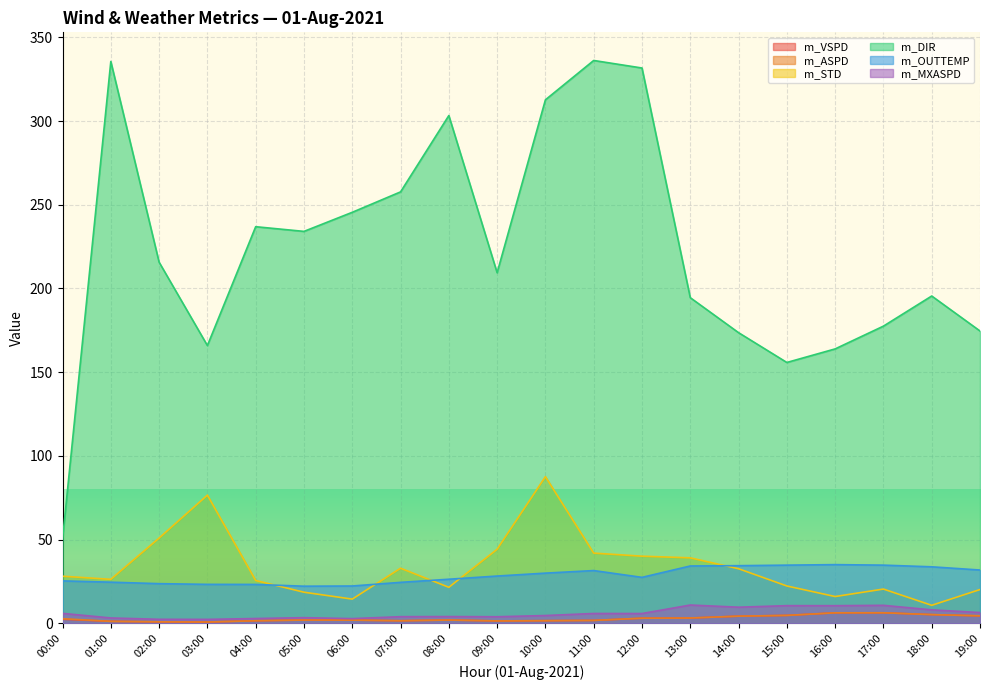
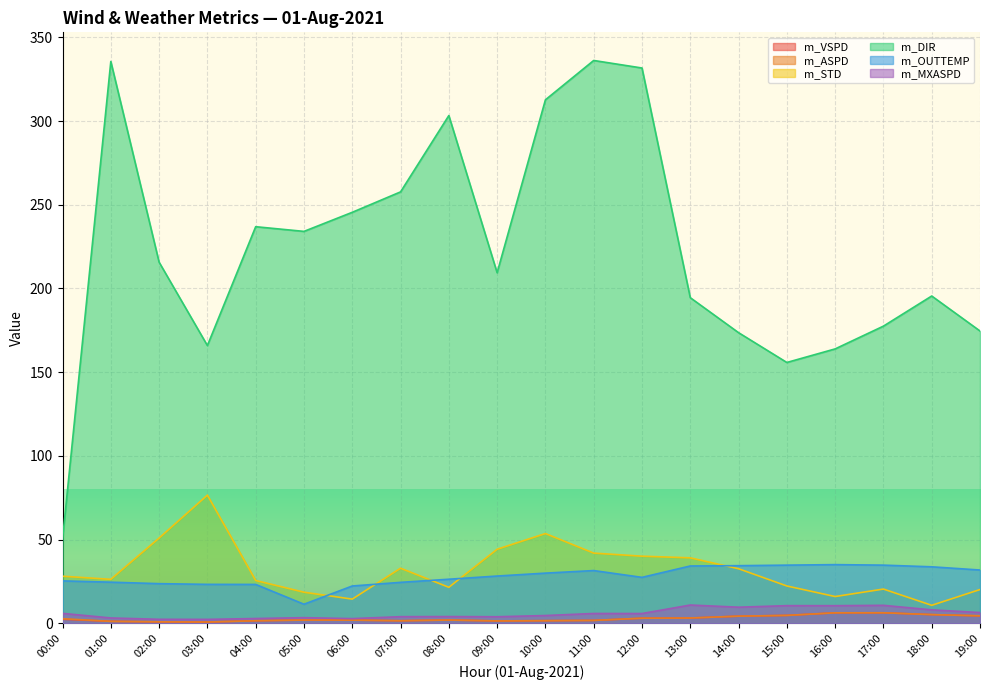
  {
    "m_ASPD": {
      "01:00": 1,
      "03:00": 1,
      "07:00": 2,
      "08:00": 2,
      "09:00": 1,
      "10:00": 2,
      "11:00": 2,
      "12:00": 3,
      "13:00": 3,
      "14:00": 4,
      "15:00": 5,
      "16:00": 6,
      "17:00": 6,
      "18:00": 5,
      "19:00": 4
    },
    "m_STD": {
      "00:00": 28,
      "01:00": 26,
      "02:00": 51,
      "03:00": 77,
      "04:00": 26,
      "05:00": 19,
      "06:00": 14,
      "07:00": 33,
      "08:00": 21,
      "09:00": 44,
-     "10:00": 88,
+     "10:00": 54,
      "11:00": 42,
      "12:00": 40,
      "13:00": 39,
      "14:00": 33,
      "15:00": 22,
      "16:00": 16,
      "17:00": 20,
      "18:00": 11,
      "19:00": 20
    },
    "m_DIR": {
      "00:00": 50,
      "01:00": 336,
      "02:00": 216,
      "03:00": 166,
      "04:00": 237,
      "05:00": 234,
      "06:00": 246,
      "07:00": 258,
      "08:00": 303,
      "09:00": 209,
      "10:00": 313,
      "11:00": 336,
      "12:00": 332,
      "13:00": 195,
      "14:00": 174,
      "15:00": 156,
      "16:00": 164,
      "17:00": 178,
      "18:00": 196,
      "19:00": 175
    },
    "m_OUTTEMP": {
      "00:00": 25,
      "01:00": 25,
      "02:00": 24,
      "03:00": 23,
      "04:00": 23,
-     "05:00": 22,
+     "05:00": 11,
      "06:00": 22,
      "07:00": 24,
      "08:00": 26,
      "09:00": 28,
      "10:00": 30,
      "11:00": 31,
      "12:00": 27,
      "13:00": 34,
      "14:00": 34,
      "15:00": 35,
      "16:00": 35,
      "17:00": 35,
      "18:00": 34,
      "19:00": 32
    },
    "m_MXASPD": {
      "00:00": 6,
      "01:00": 3,
      "03:00": 2,
      "07:00": 4,
      "08:00": 4,
      "09:00": 4,
      "10:00": 5,
      "11:00": 6,
      "12:00": 6,
      "13:00": 11,
      "14:00": 10,
      "15:00": 11,
      "16:00": 11,
      "17:00": 11,
      "18:00": 8,
      "19:00": 6
    }
  }
